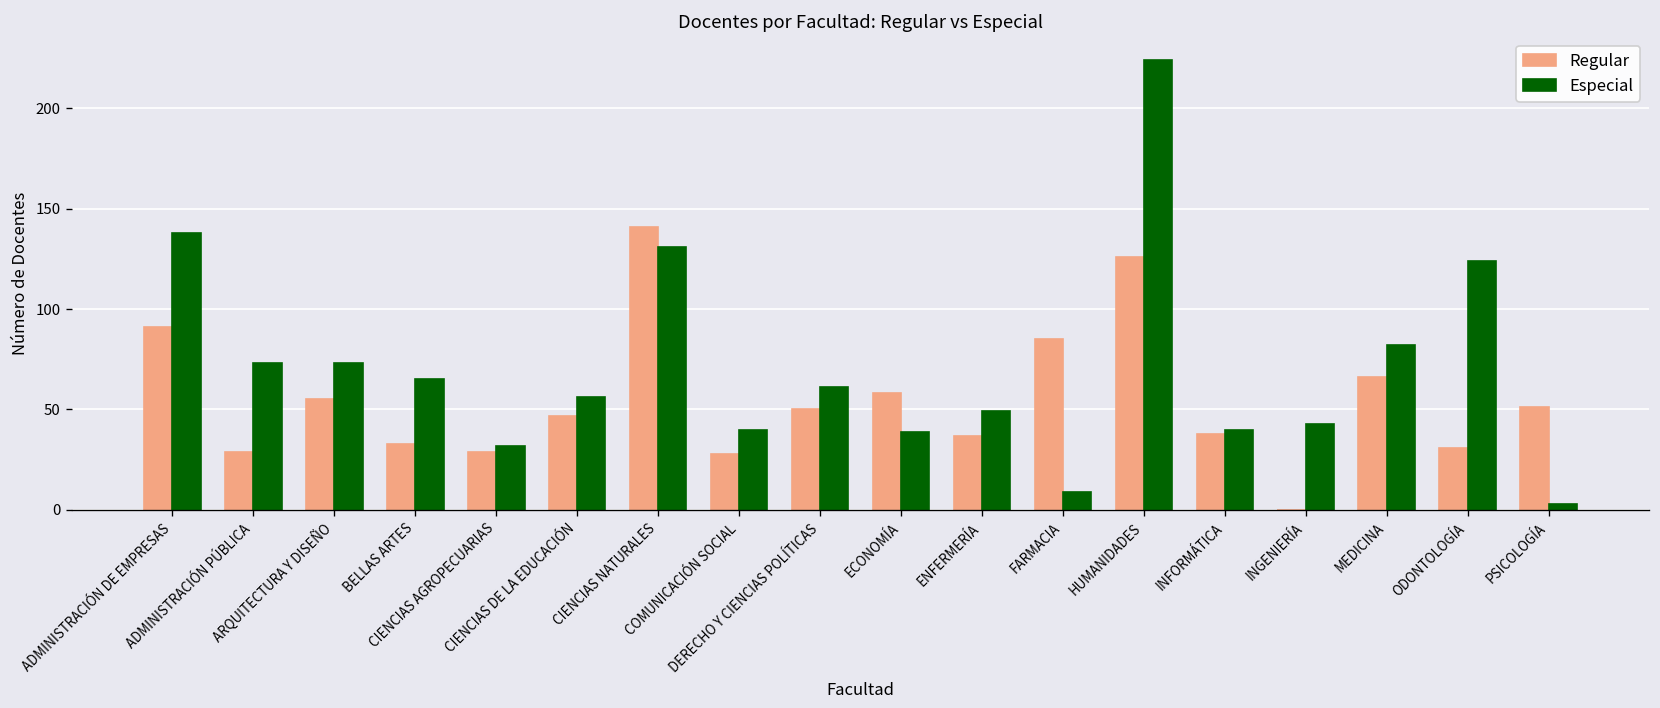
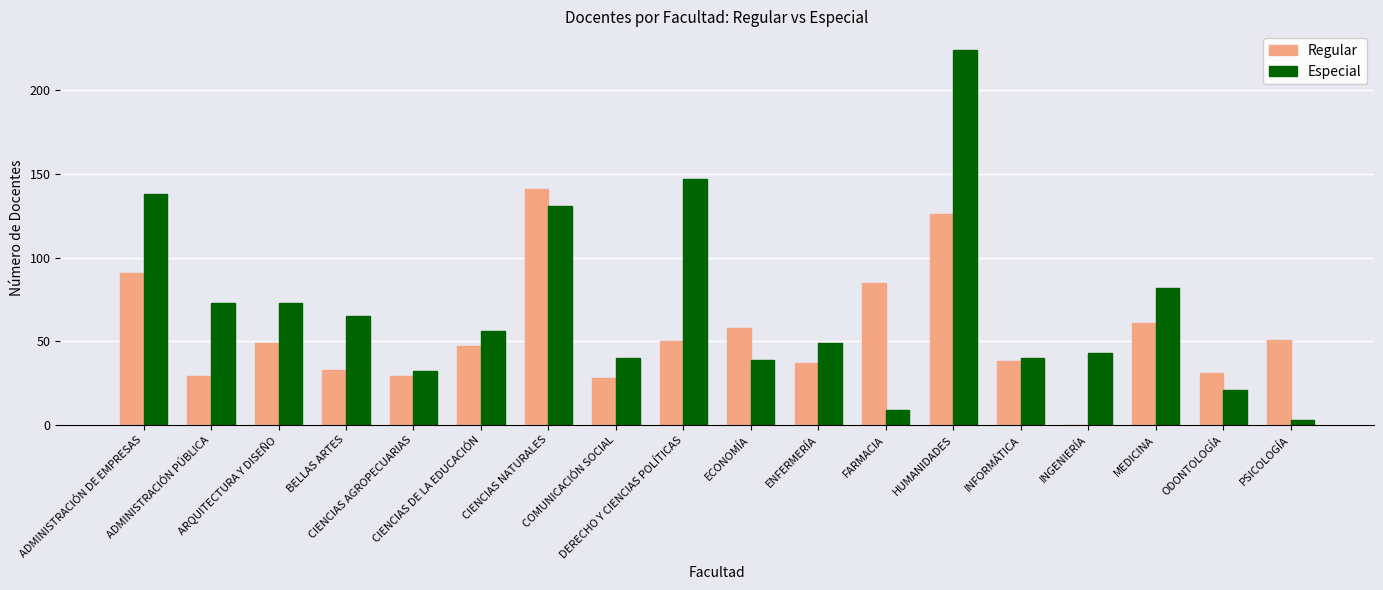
  {
    "Regular": {
      "ADMINISTRACIÓN DE EMPRESAS": 91,
      "ADMINISTRACIÓN PÚBLICA": 29,
-     "ARQUITECTURA Y DISEÑO": 55,
+     "ARQUITECTURA Y DISEÑO": 49,
      "BELLAS ARTES": 33,
      "CIENCIAS AGROPECUARIAS": 29,
      "CIENCIAS DE LA EDUCACIÓN": 47,
      "CIENCIAS NATURALES": 141,
      "COMUNICACIÓN SOCIAL": 28,
      "DERECHO Y CIENCIAS POLÍTICAS": 50,
      "ECONOMÍA": 58,
      "ENFERMERÍA": 37,
      "FARMACIA": 85,
      "HUMANIDADES": 126,
      "INFORMÁTICA": 38,
      "INGENIERÍA": 0,
-     "MEDICINA": 66,
+     "MEDICINA": 61,
      "ODONTOLOGÍA": 31,
      "PSICOLOGÍA": 51
    },
    "Especial": {
      "ADMINISTRACIÓN DE EMPRESAS": 138,
      "ADMINISTRACIÓN PÚBLICA": 73,
      "ARQUITECTURA Y DISEÑO": 73,
      "BELLAS ARTES": 65,
      "CIENCIAS AGROPECUARIAS": 32,
      "CIENCIAS DE LA EDUCACIÓN": 56,
      "CIENCIAS NATURALES": 131,
      "COMUNICACIÓN SOCIAL": 40,
-     "DERECHO Y CIENCIAS POLÍTICAS": 61,
+     "DERECHO Y CIENCIAS POLÍTICAS": 147,
      "ECONOMÍA": 39,
      "ENFERMERÍA": 49,
      "FARMACIA": 9,
      "HUMANIDADES": 224,
      "INFORMÁTICA": 40,
      "INGENIERÍA": 43,
      "MEDICINA": 82,
-     "ODONTOLOGÍA": 124,
+     "ODONTOLOGÍA": 21,
      "PSICOLOGÍA": 3
    }
  }
